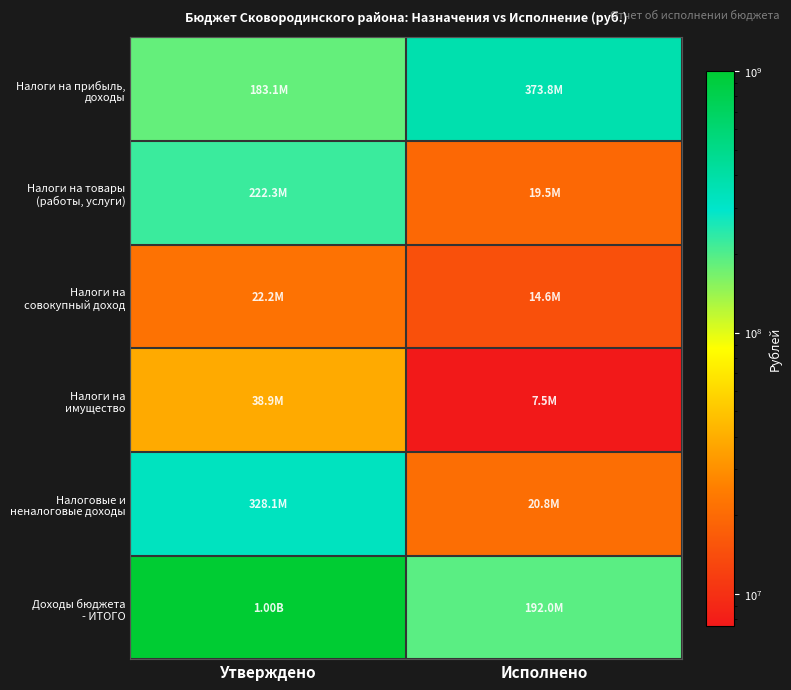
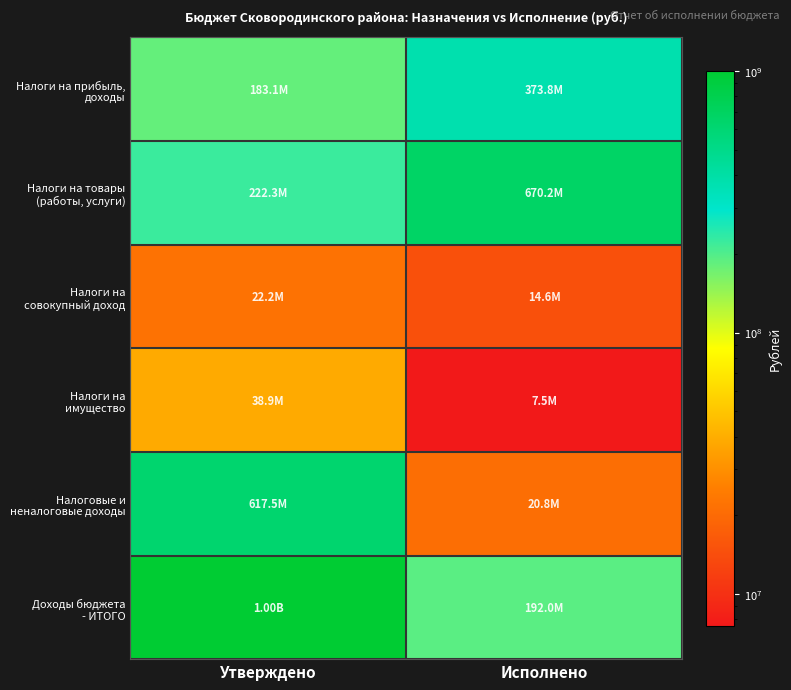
  {
    "Налоги на прибыль, доходы": {
      "Утверждено": "183.1M",
      "Исполнено": "373.8M"
    },
    "Налоги на товары (работы, услуги)": {
      "Утверждено": "222.3M",
-     "Исполнено": "19.5M"
+     "Исполнено": "670.2M"
    },
    "Налоги на совокупный доход": {
      "Утверждено": "22.2M",
      "Исполнено": "14.6M"
    },
    "Налоги на имущество": {
      "Утверждено": "38.9M",
      "Исполнено": "7.5M"
    },
    "Налоговые и неналоговые доходы": {
-     "Утверждено": "328.1M",
+     "Утверждено": "617.5M",
      "Исполнено": "20.8M"
    },
    "Доходы бюджета - ИТОГО": {
      "Утверждено": "1.00B",
      "Исполнено": "192.0M"
    }
  }
